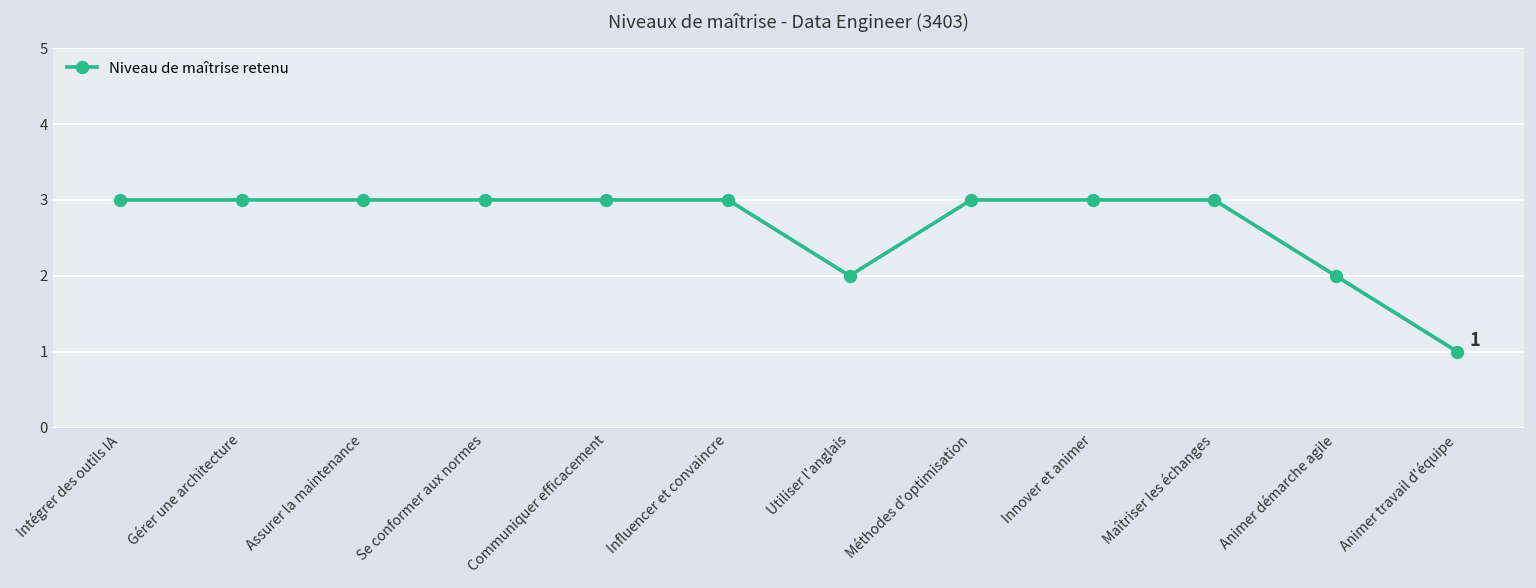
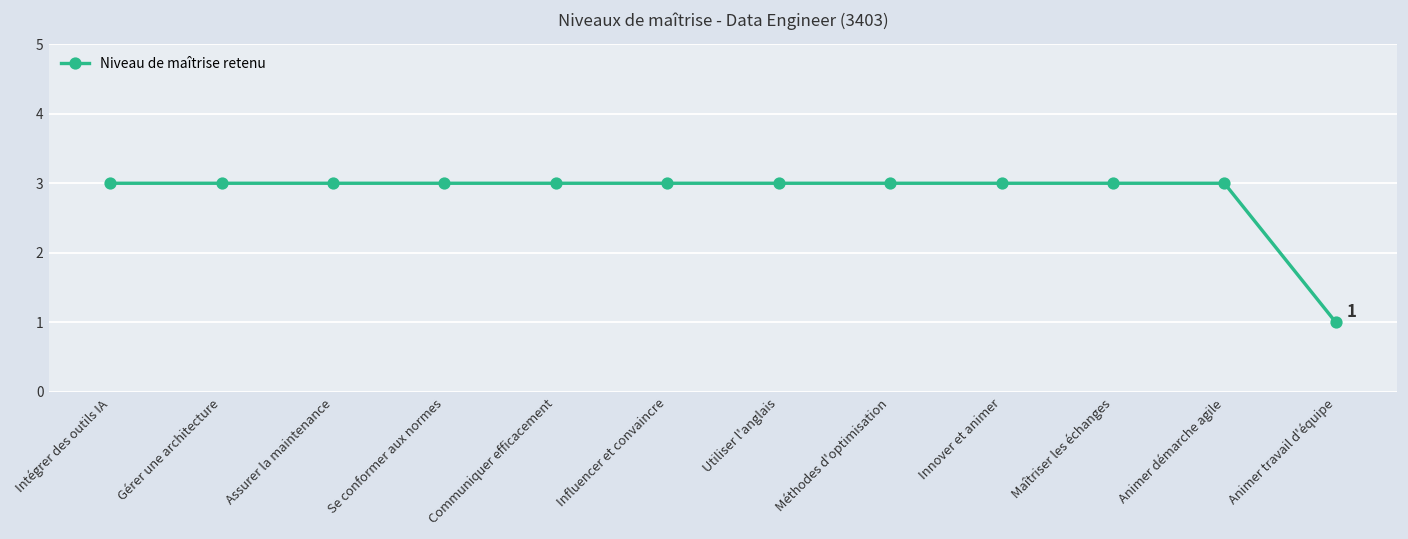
  {
    "Intégrer des outils IA": 3,
    "Gérer une architecture": 3,
    "Assurer la maintenance": 3,
    "Se conformer aux normes": 3,
    "Communiquer efficacement": 3,
    "Influencer et convaincre": 3,
-   "Utiliser l'anglais": 2,
+   "Utiliser l'anglais": 3,
    "Méthodes d'optimisation": 3,
    "Innover et animer": 3,
    "Maîtriser les échanges": 3,
-   "Animer démarche agile": 2
+   "Animer démarche agile": 3
  }
